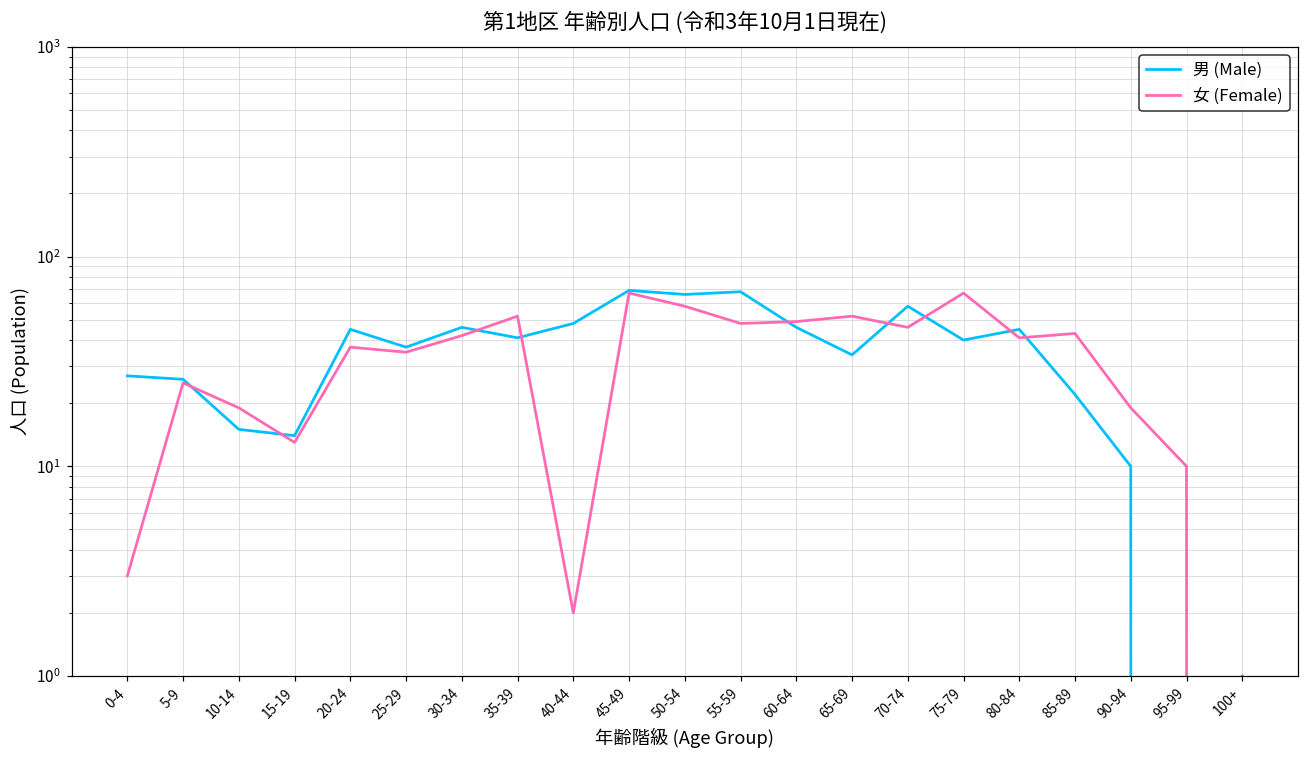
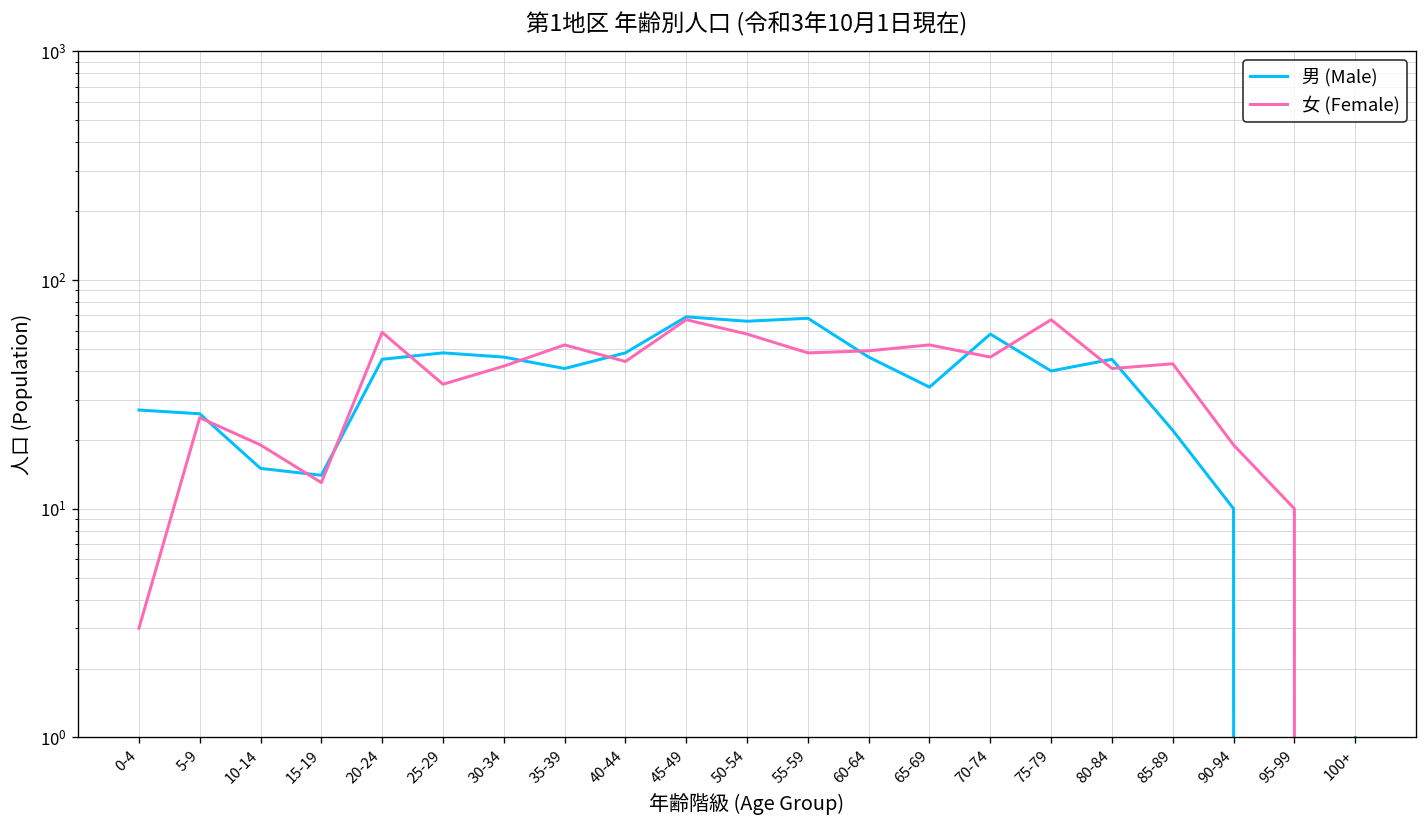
  {
    "男 (Male)": {
      "0-4": 27,
      "5-9": 26,
      "10-14": 15,
      "15-19": 14,
      "20-24": 45,
-     "25-29": 37,
+     "25-29": 48,
      "30-34": 46,
      "35-39": 41,
      "40-44": 48,
      "50-54": 66,
      "55-59": 68,
      "60-64": 46,
      "65-69": 34,
      "70-74": 58,
      "75-79": 40,
      "80-84": 45,
      "85-89": 22,
      "90-94": 10,
      "100+": 1
    },
    "女 (Female)": {
      "0-4": 3,
      "5-9": 25,
      "10-14": 19,
      "15-19": 13,
-     "20-24": 37,
+     "20-24": 59,
      "25-29": 35,
      "30-34": 42,
      "35-39": 52,
-     "40-44": 2,
+     "40-44": 44,
      "50-54": 58,
      "55-59": 48,
      "60-64": 49,
      "65-69": 52,
      "70-74": 46,
      "75-79": 67,
      "80-84": 41,
      "85-89": 43,
      "90-94": 19,
      "95-99": 10
    }
  }
